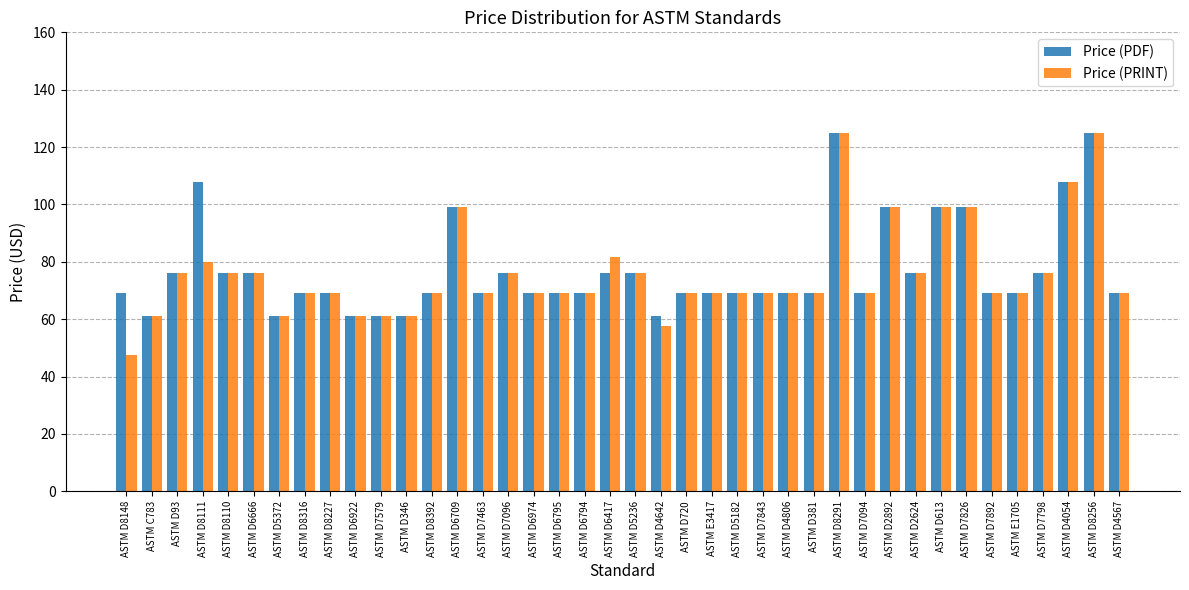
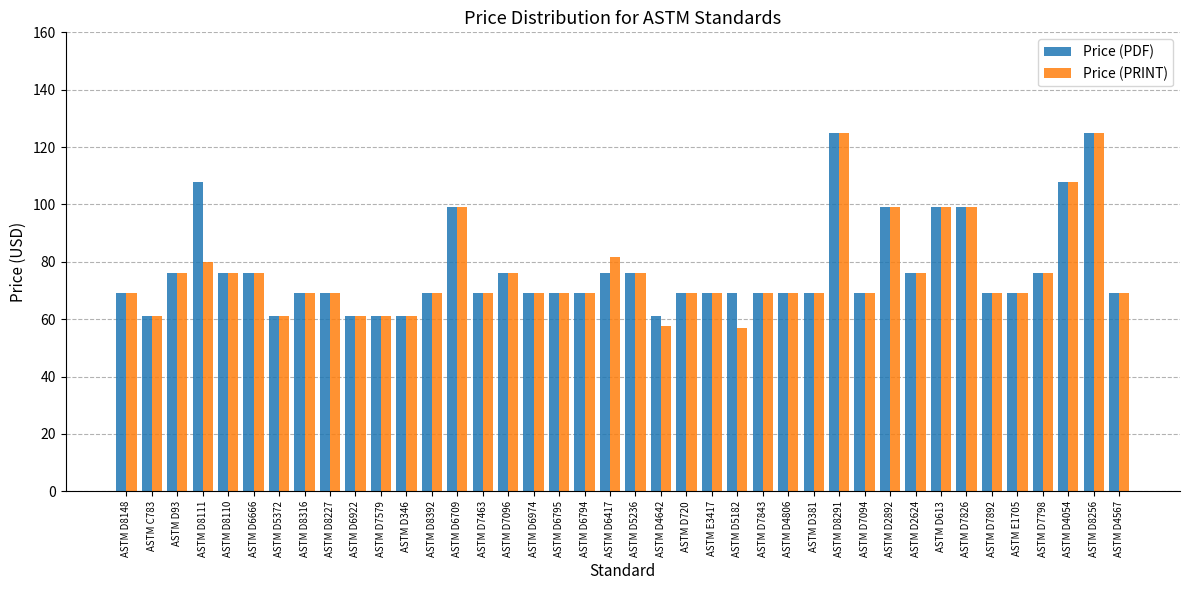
  {
    "Price (PDF)": {
      "ASTM D8148": 69,
      "ASTM C783": 61,
      "ASTM D93": 76,
      "ASTM D8111": 108,
      "ASTM D8110": 76,
      "ASTM D6666": 76,
      "ASTM D5372": 61,
      "ASTM D8316": 69,
      "ASTM D8227": 69,
      "ASTM D6922": 61,
      "ASTM D7579": 61,
      "ASTM D346": 61,
      "ASTM D8392": 69,
      "ASTM D6709": 99,
      "ASTM D7463": 69,
      "ASTM D7096": 76,
      "ASTM D6974": 69,
      "ASTM D6795": 69,
      "ASTM D6794": 69,
      "ASTM D6417": 76,
      "ASTM D5236": 76,
      "ASTM D4642": 61,
      "ASTM D720": 69,
      "ASTM E3417": 69,
      "ASTM D5182": 69,
      "ASTM D7843": 69,
      "ASTM D4806": 69,
      "ASTM D381": 69,
      "ASTM D8291": 125,
      "ASTM D7094": 69,
      "ASTM D2892": 99,
      "ASTM D2624": 76,
      "ASTM D613": 99,
      "ASTM D7826": 99,
      "ASTM D7892": 69,
      "ASTM E1705": 69,
      "ASTM D7798": 76,
      "ASTM D4054": 108,
      "ASTM D8256": 125,
      "ASTM D4567": 69
    },
    "Price (PRINT)": {
-     "ASTM D8148": 48,
+     "ASTM D8148": 69,
      "ASTM C783": 61,
      "ASTM D93": 76,
      "ASTM D8111": 80,
      "ASTM D8110": 76,
      "ASTM D6666": 76,
      "ASTM D5372": 61,
      "ASTM D8316": 69,
      "ASTM D8227": 69,
      "ASTM D6922": 61,
      "ASTM D7579": 61,
      "ASTM D346": 61,
      "ASTM D8392": 69,
      "ASTM D6709": 99,
      "ASTM D7463": 69,
      "ASTM D7096": 76,
      "ASTM D6974": 69,
      "ASTM D6795": 69,
      "ASTM D6794": 69,
      "ASTM D6417": 82,
      "ASTM D5236": 76,
      "ASTM D4642": 58,
      "ASTM D720": 69,
      "ASTM E3417": 69,
-     "ASTM D5182": 69,
+     "ASTM D5182": 57,
      "ASTM D7843": 69,
      "ASTM D4806": 69,
      "ASTM D381": 69,
      "ASTM D8291": 125,
      "ASTM D7094": 69,
      "ASTM D2892": 99,
      "ASTM D2624": 76,
      "ASTM D613": 99,
      "ASTM D7826": 99,
      "ASTM D7892": 69,
      "ASTM E1705": 69,
      "ASTM D7798": 76,
      "ASTM D4054": 108,
      "ASTM D8256": 125,
      "ASTM D4567": 69
    }
  }
